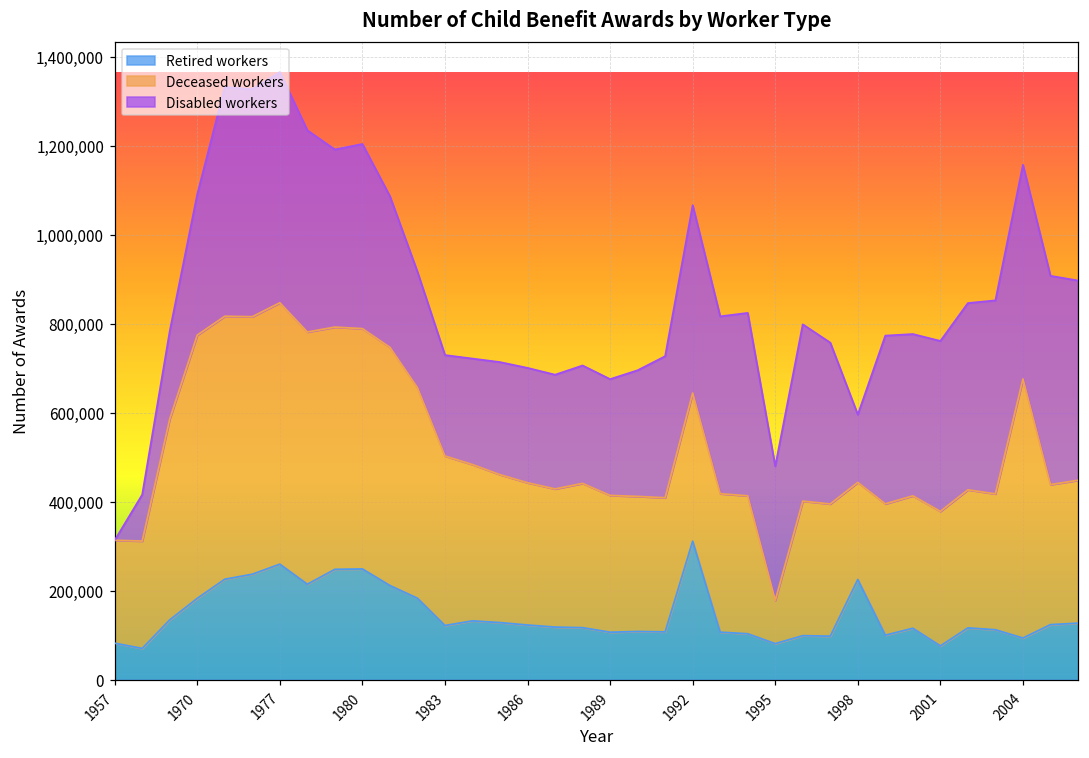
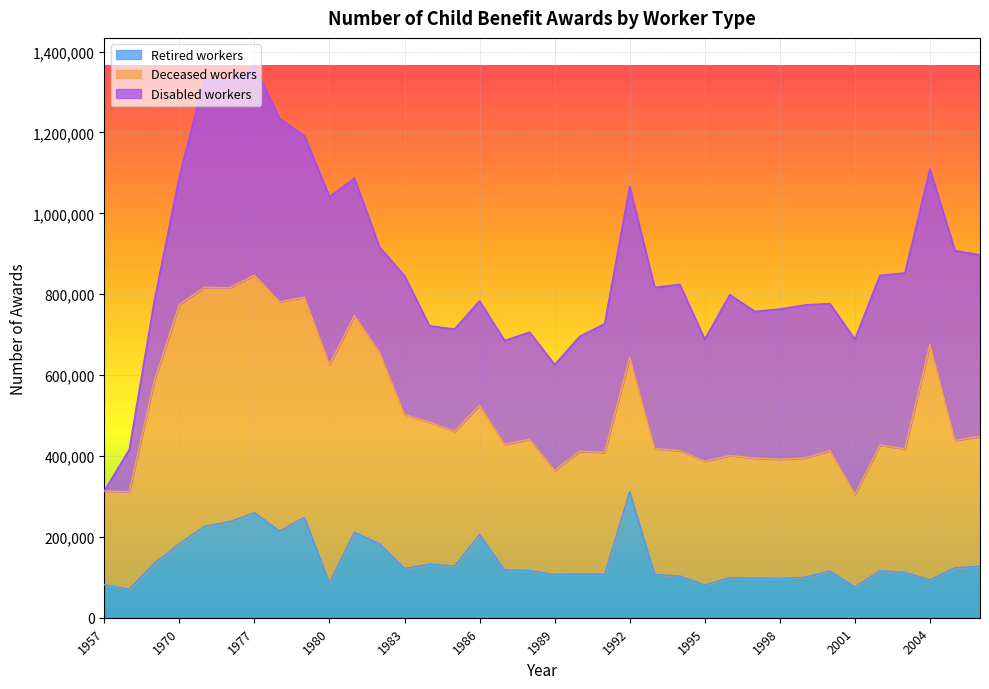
  {
    "Retired workers": {
      "1957": "80,000",
      "1970": "180,000",
      "1977": "260,000",
-     "1980": "250,000",
+     "1980": "90,000",
      "1983": "120,000",
-     "1986": "120,000",
+     "1986": "210,000",
      "1989": "110,000",
      "1992": "310,000",
      "1995": "80,000",
-     "1998": "230,000",
+     "1998": "100,000",
      "2001": "80,000",
      "2004": "90,000"
    },
    "Deceased workers": {
      "1970": "590,000",
      "1977": "590,000",
      "1980": "540,000",
      "1983": "380,000",
      "1986": "320,000",
-     "1989": "310,000",
+     "1989": "260,000",
      "1992": "330,000",
-     "1995": "100,000",
-     "1998": "220,000",
-     "2001": "300,000",
+     "1995": "310,000",
+     "1998": "290,000",
+     "2001": "230,000",
      "2004": "580,000"
    },
    "Disabled workers": {
      "1970": "320,000",
      "1980": "420,000",
-     "1983": "230,000",
+     "1983": "340,000",
      "1986": "260,000",
      "1989": "260,000",
      "1992": "420,000",
      "1995": "300,000",
-     "1998": "150,000",
+     "1998": "370,000",
      "2001": "380,000",
-     "2004": "480,000"
+     "2004": "430,000"
    }
  }
